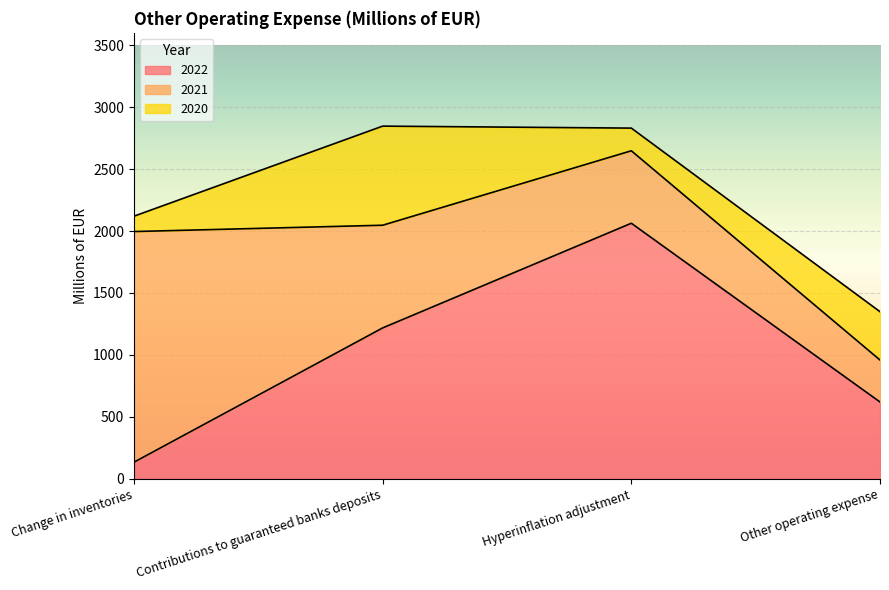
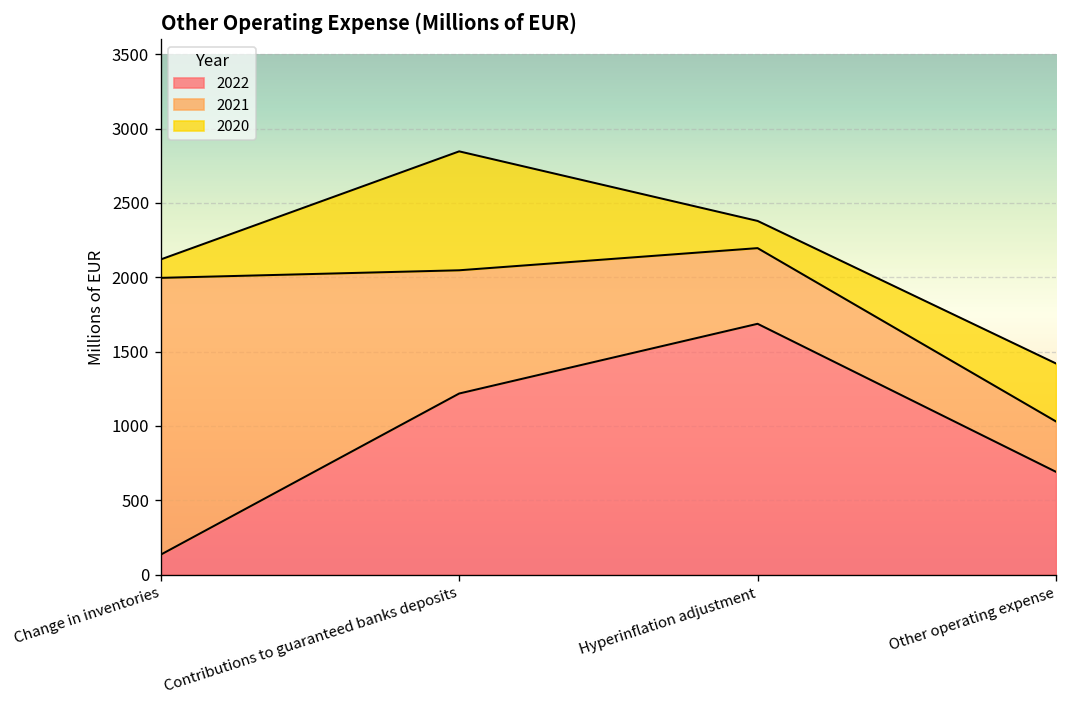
  {
    "2022": {
      "Change in inventories": 130,
      "Contributions to guaranteed banks deposits": 1220,
-     "Hyperinflation adjustment": 2060,
-     "Other operating expense": 620
+     "Hyperinflation adjustment": 1690,
+     "Other operating expense": 690
    },
    "2021": {
      "Change in inventories": 1860,
      "Contributions to guaranteed banks deposits": 830,
-     "Hyperinflation adjustment": 590,
+     "Hyperinflation adjustment": 510,
      "Other operating expense": 340
    },
    "2020": {
      "Change in inventories": 120,
      "Contributions to guaranteed banks deposits": 800,
      "Hyperinflation adjustment": 180,
      "Other operating expense": 390
    }
  }
